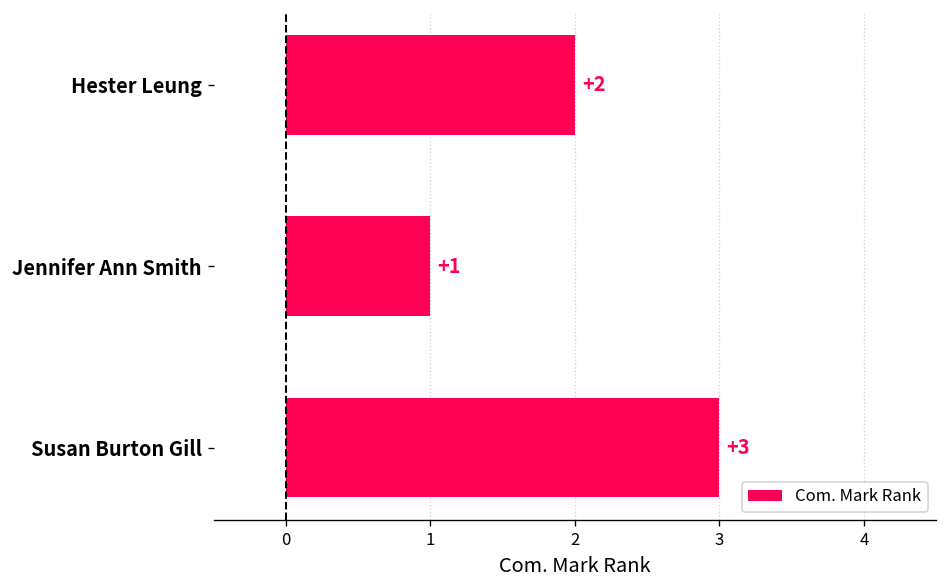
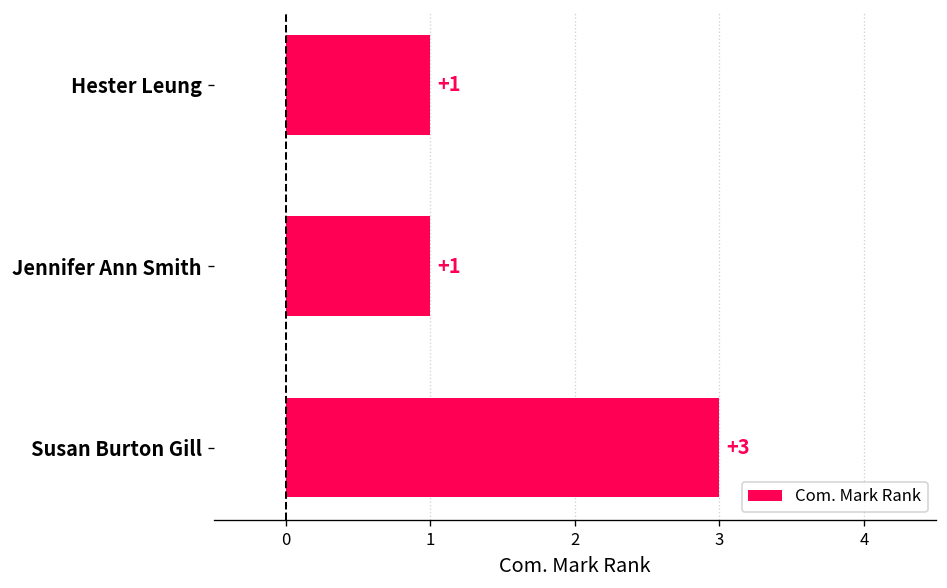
  {
-   "Hester Leung": "+2",
+   "Hester Leung": "+1",
    "Jennifer Ann Smith": "+1",
    "Susan Burton Gill": "+3"
  }
